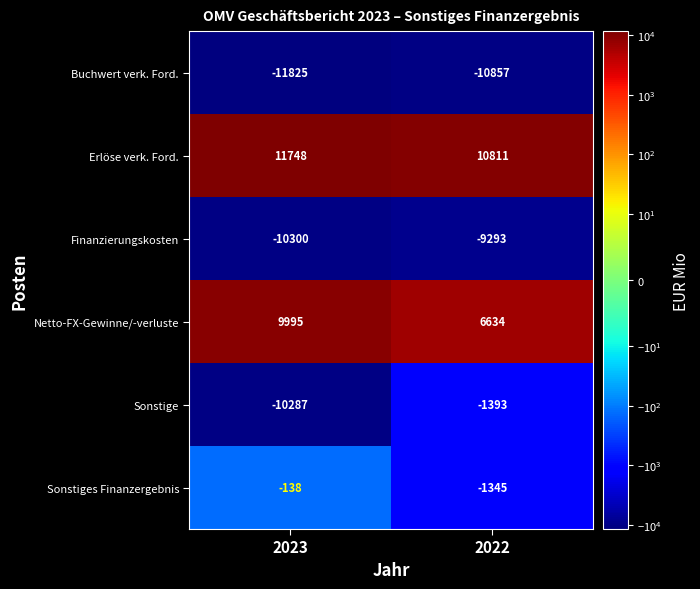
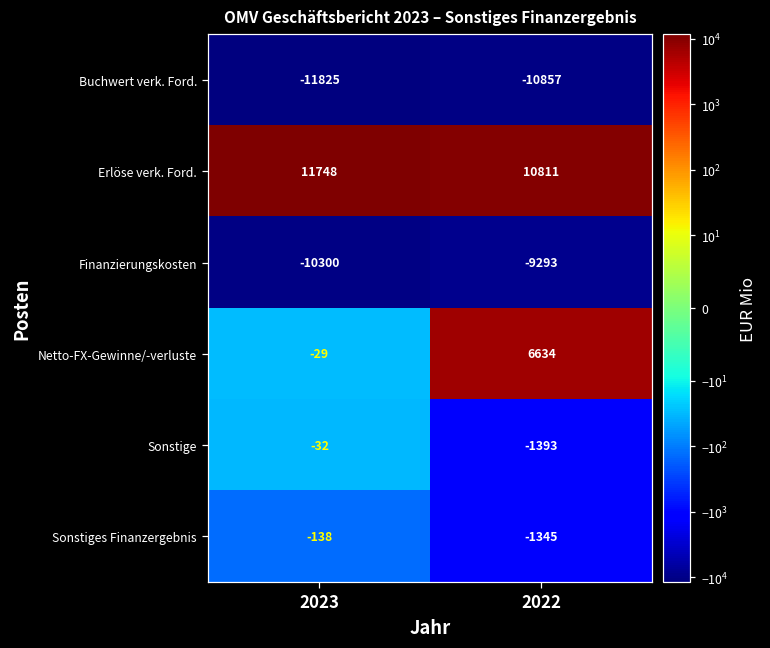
  {
    "Buchwert verk. Ford.": {
      "2023": -11825,
      "2022": -10857
    },
    "Erlöse verk. Ford.": {
      "2023": 11748,
      "2022": 10811
    },
    "Finanzierungskosten": {
      "2023": -10300,
      "2022": -9293
    },
    "Netto-FX-Gewinne/-verluste": {
-     "2023": 9995,
+     "2023": -29,
      "2022": 6634
    },
    "Sonstige": {
-     "2023": -10287,
+     "2023": -32,
      "2022": -1393
    },
    "Sonstiges Finanzergebnis": {
      "2023": -138,
      "2022": -1345
    }
  }
